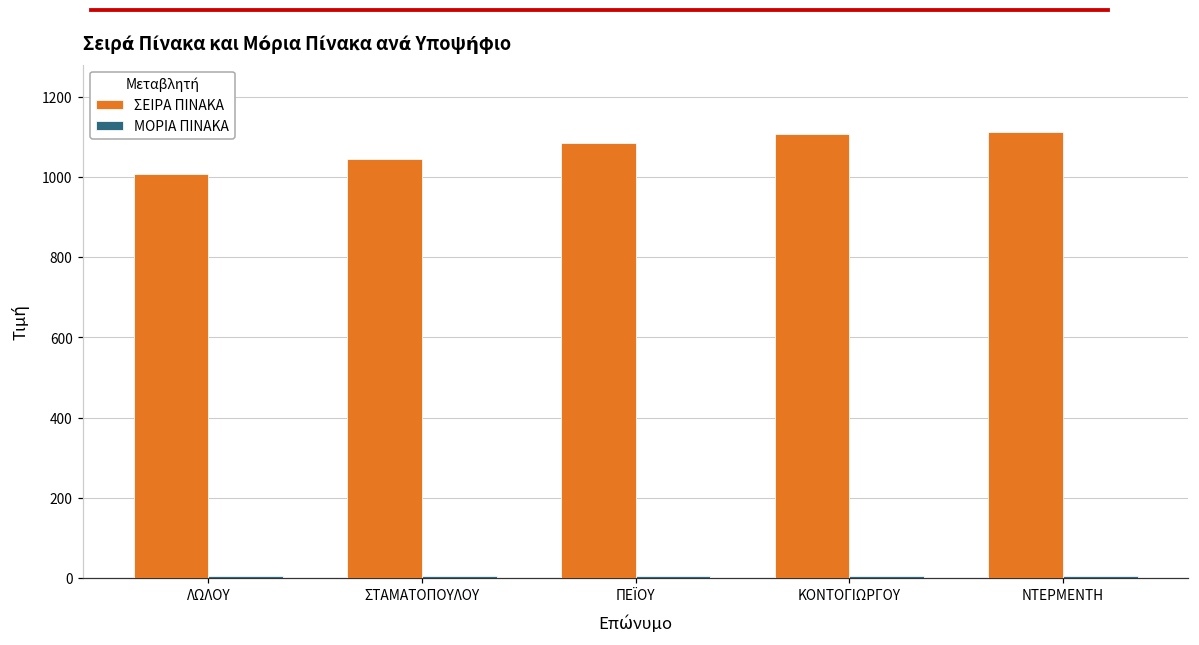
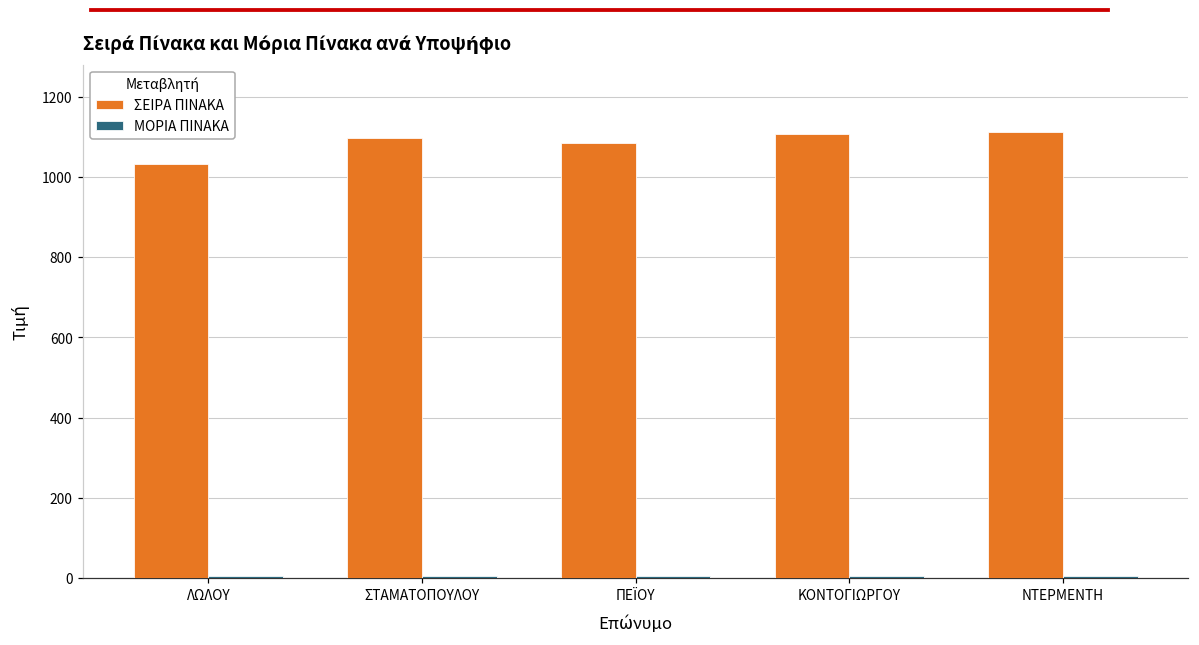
  {
    "ΣΕΙΡΑ ΠΙΝΑΚΑ": {
-     "ΛΩΛΟΥ": 1010,
-     "ΣΤΑΜΑΤΟΠΟΥΛΟΥ": 1040,
+     "ΛΩΛΟΥ": 1030,
+     "ΣΤΑΜΑΤΟΠΟΥΛΟΥ": 1100,
      "ΠΕΪΟΥ": 1080,
      "ΚΟΝΤΟΓΙΩΡΓΟΥ": 1110,
      "ΝΤΕΡΜΕΝΤΗ": 1110
    }
  }
